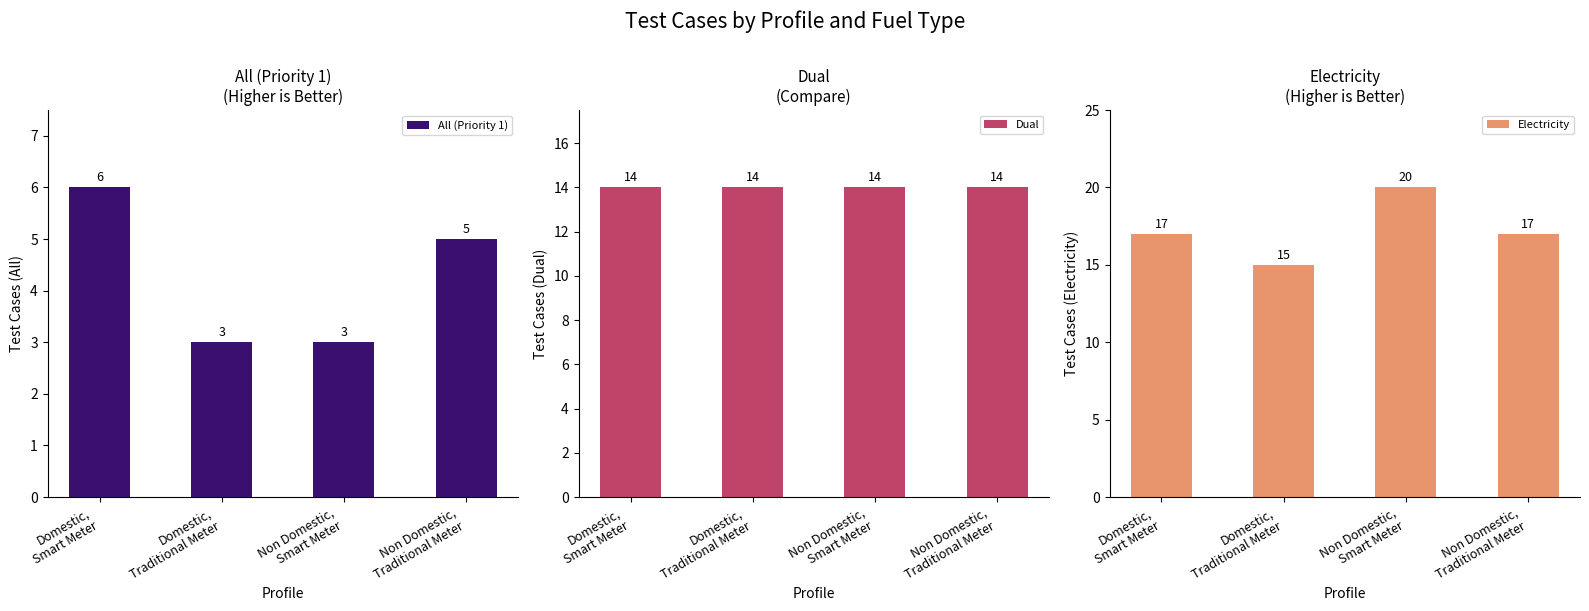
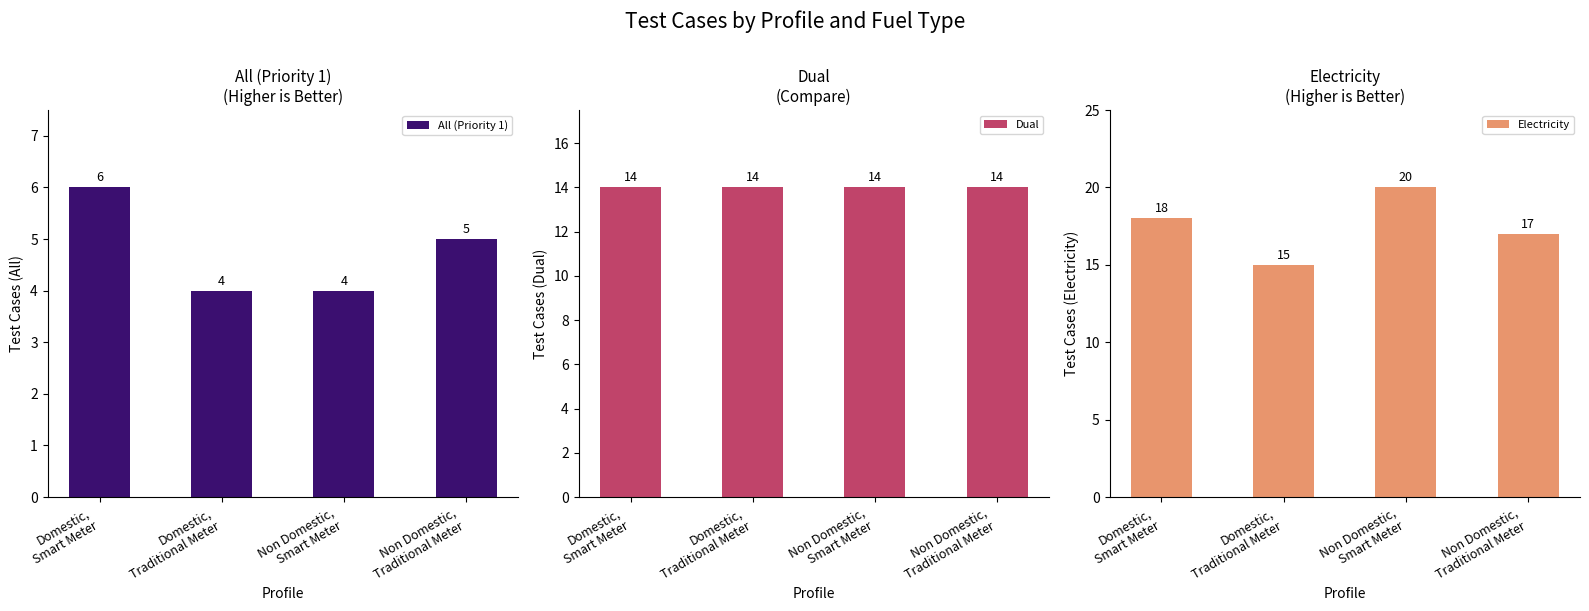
  {
    "All (Priority 1) (Higher is Better)": {
      "Domestic, Smart Meter": 6,
-     "Domestic, Traditional Meter": 3,
-     "Non Domestic, Smart Meter": 3,
+     "Domestic, Traditional Meter": 4,
+     "Non Domestic, Smart Meter": 4,
      "Non Domestic, Traditional Meter": 5
    },
    "Dual (Compare)": {
      "Domestic, Smart Meter": 14,
      "Domestic, Traditional Meter": 14,
      "Non Domestic, Smart Meter": 14,
      "Non Domestic, Traditional Meter": 14
    },
    "Electricity (Higher is Better)": {
-     "Domestic, Smart Meter": 17,
+     "Domestic, Smart Meter": 18,
      "Domestic, Traditional Meter": 15,
      "Non Domestic, Smart Meter": 20,
      "Non Domestic, Traditional Meter": 17
    }
  }
